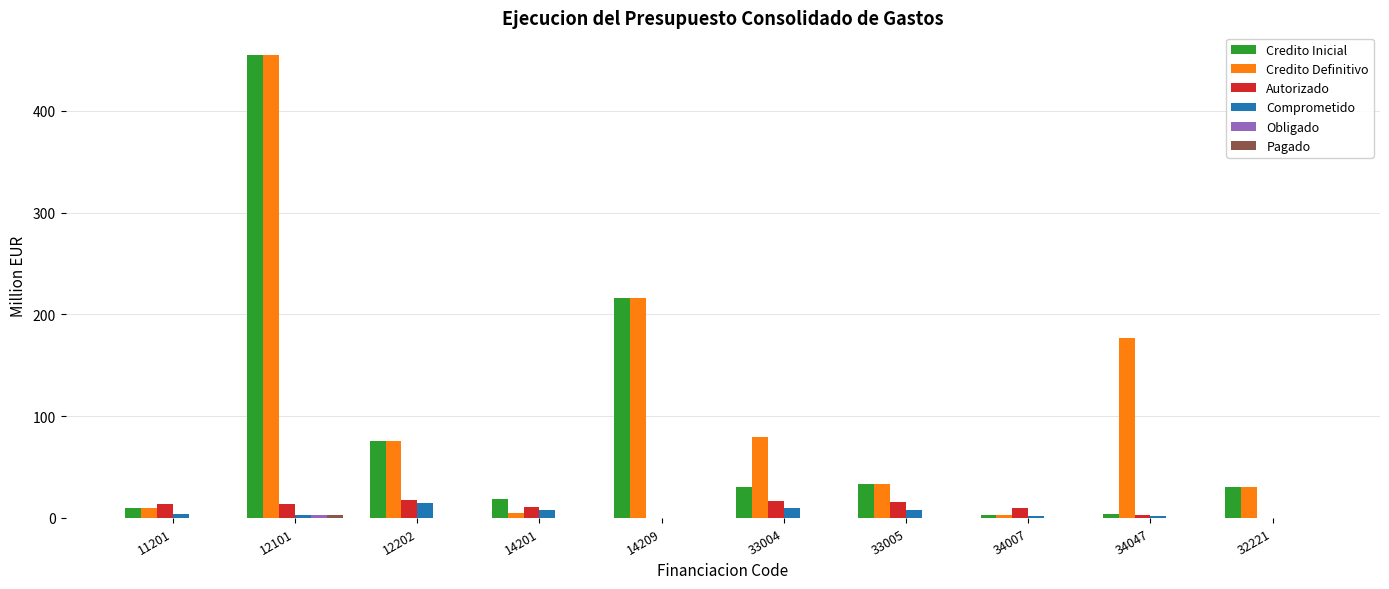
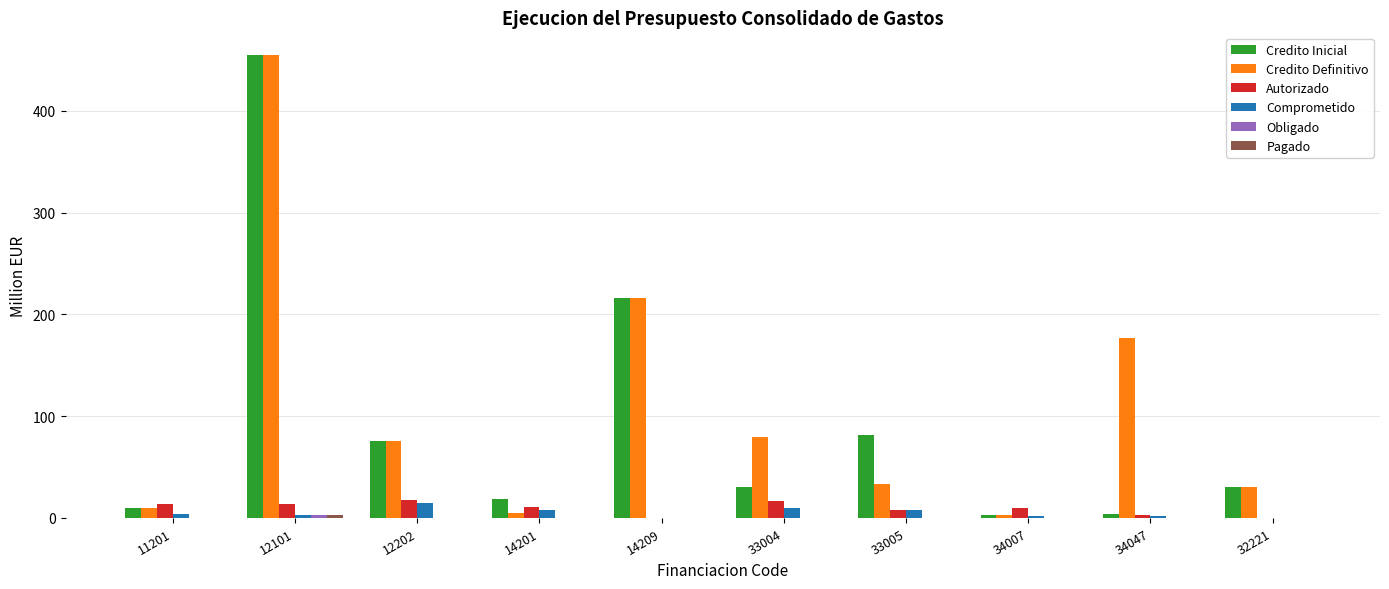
  {
    "Credito Inicial": {
      "11201": 10,
      "12101": 454,
      "12202": 75,
      "14201": 19,
      "14209": 216,
      "33004": 30,
-     "33005": 33,
+     "33005": 82,
      "34007": 3,
      "34047": 4,
      "32221": 30
    },
    "Credito Definitivo": {
      "11201": 10,
      "12101": 454,
      "12202": 75,
      "14201": 5,
      "14209": 216,
      "33004": 79,
      "33005": 33,
      "34007": 3,
      "34047": 177,
      "32221": 30
    },
    "Autorizado": {
      "11201": 14,
      "12101": 13,
      "12202": 18,
      "14201": 11,
      "14209": 0,
      "33004": 16,
-     "33005": 16,
+     "33005": 8,
      "34007": 10,
      "34047": 3,
      "32221": 0
    },
    "Comprometido": {
      "11201": 4,
      "12101": 3,
      "12202": 15,
      "14201": 7,
      "14209": 0,
      "33004": 10,
      "33005": 8,
      "32221": 0
    },
    "Obligado": {
      "12101": 3,
      "14201": 0,
      "14209": 0,
      "33004": 0,
      "34007": 0,
      "34047": 0,
      "32221": 0
    },
    "Pagado": {
      "12101": 3,
      "14201": 0,
      "14209": 0,
      "33004": 0,
      "34007": 0,
      "34047": 0,
      "32221": 0
    }
  }
